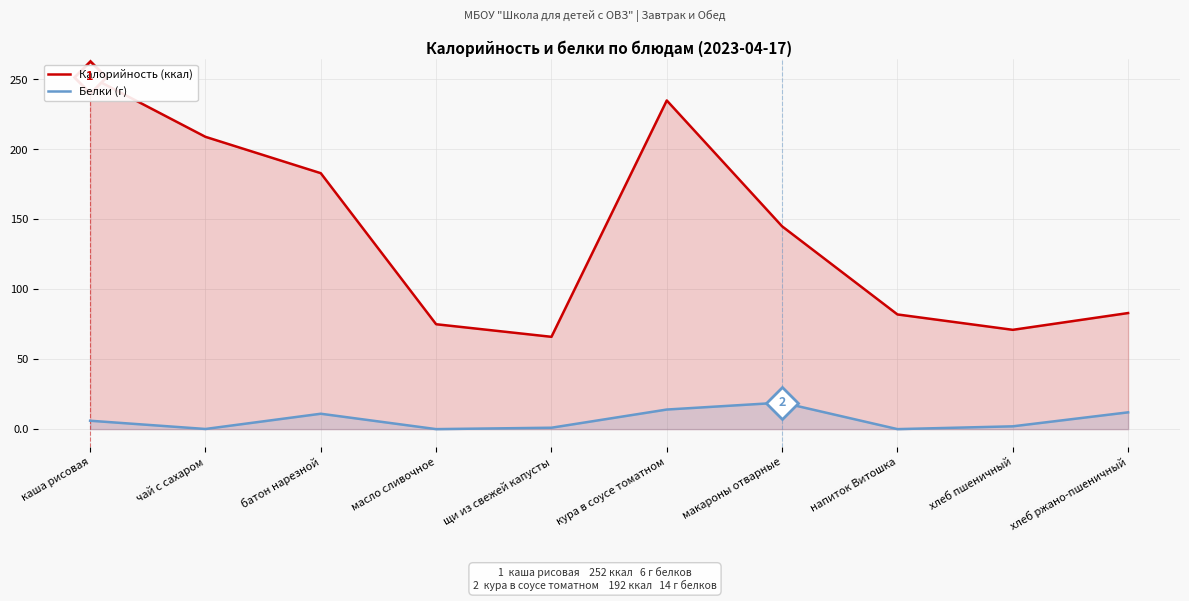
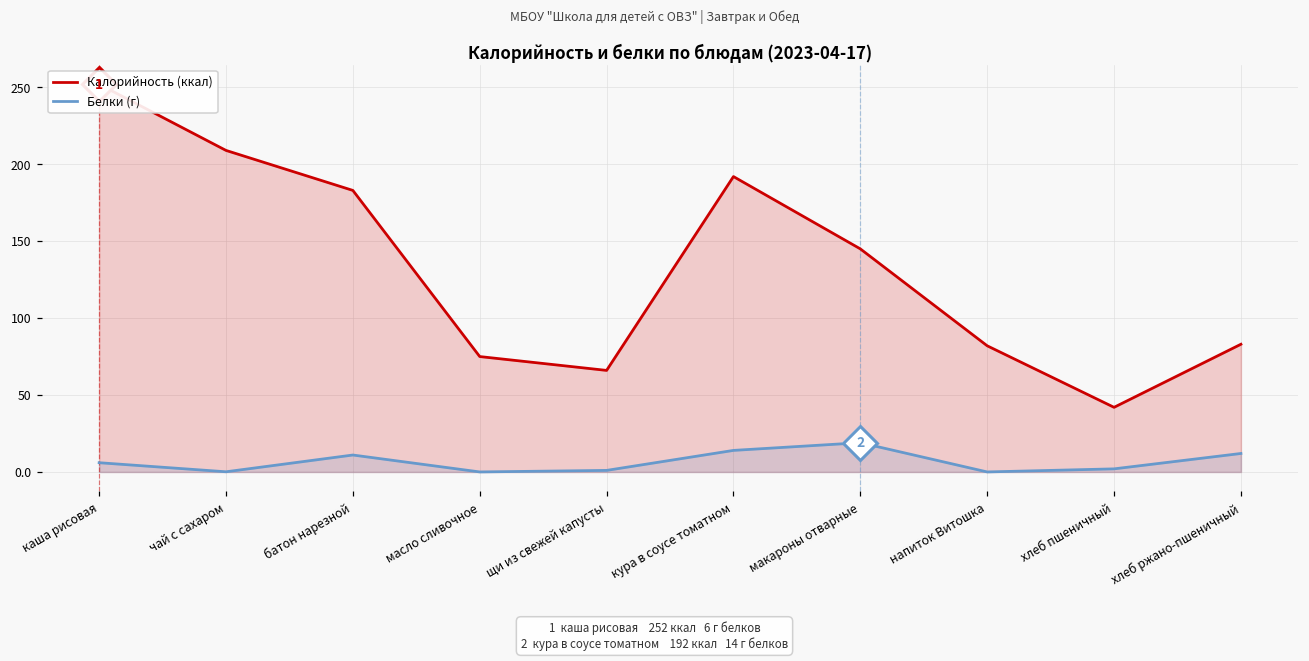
  {
    "Калорийность (ккал)": {
      "чай с сахаром": 209,
      "батон нарезной": 183,
      "масло сливочное": 75,
      "щи из свежей капусты": 66,
-     "кура в соусе томатном": 235,
+     "кура в соусе томатном": 192,
      "макароны отварные": 145,
      "напиток Витошка": 82,
-     "хлеб пшеничный": 71,
+     "хлеб пшеничный": 42,
      "хлеб ржано-пшеничный": 83
    },
    "Белки (г)": {
      "каша рисовая": 6,
      "чай с сахаром": 0,
      "батон нарезной": 11,
      "масло сливочное": 0,
      "щи из свежей капусты": 1,
      "кура в соусе томатном": 14,
      "напиток Витошка": 0,
      "хлеб пшеничный": 2,
      "хлеб ржано-пшеничный": 12
    }
  }
